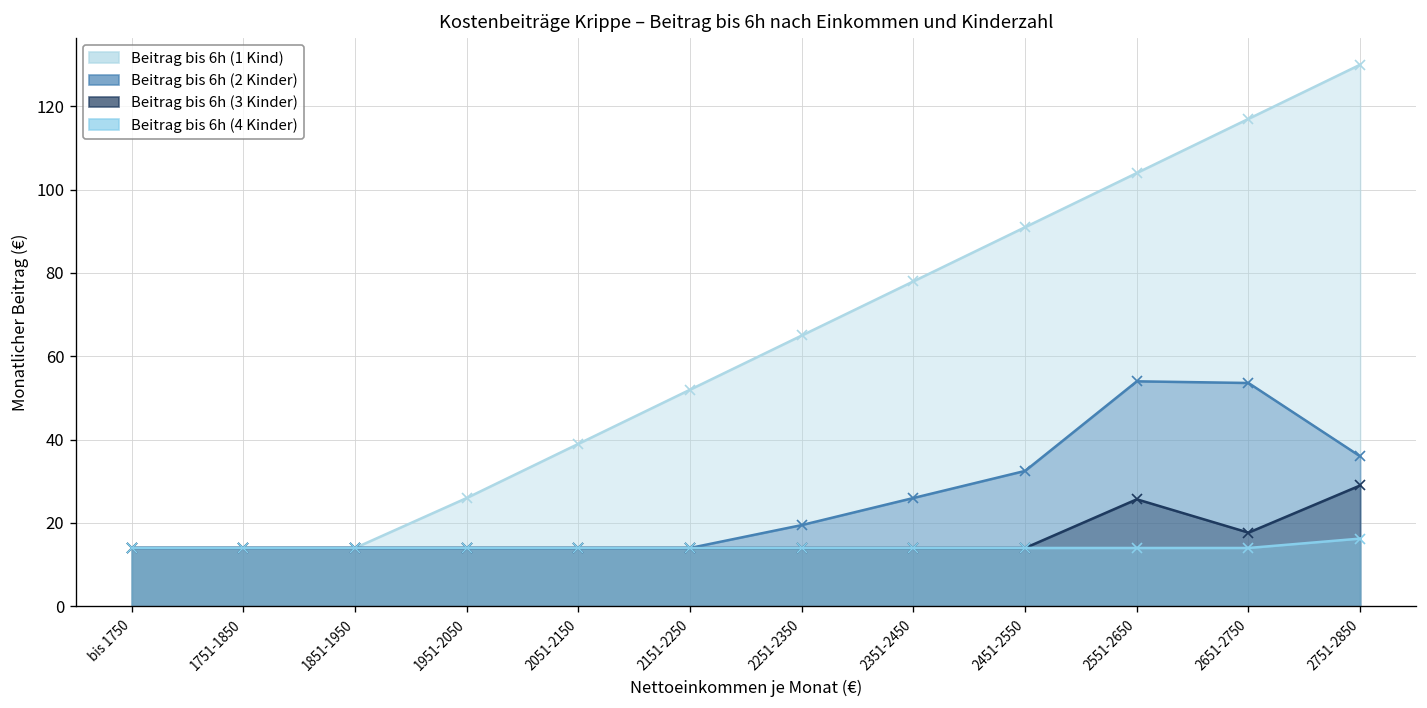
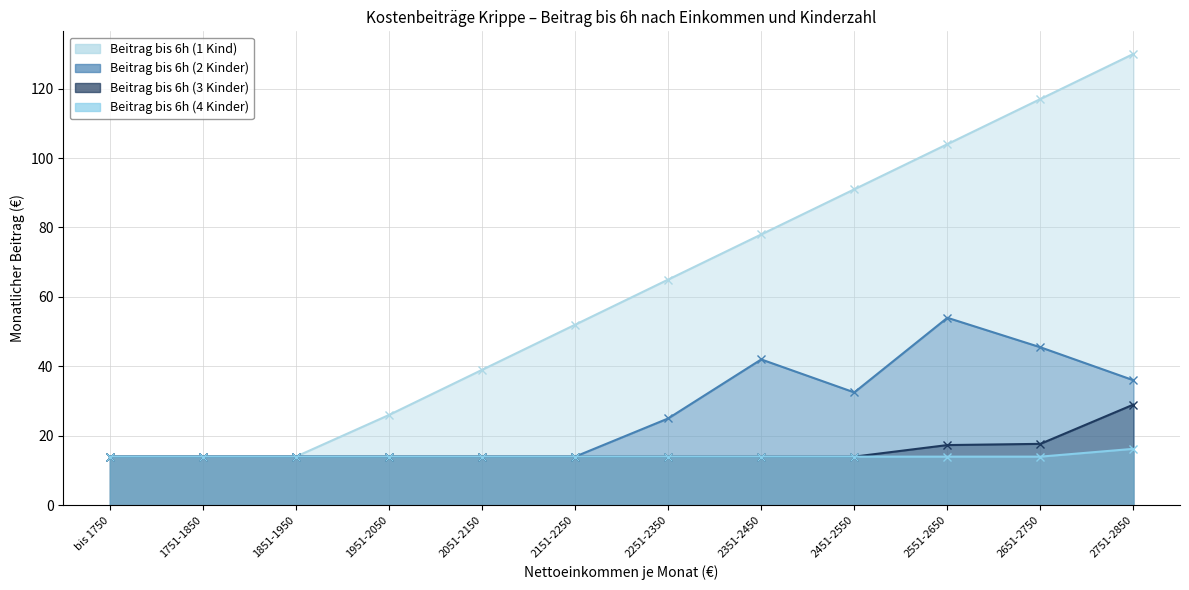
  {
    "Beitrag bis 6h (2 Kinder)": {
-     "2251-2350": 20,
-     "2351-2450": 26,
+     "2251-2350": 25,
+     "2351-2450": 42,
      "2451-2550": 33,
      "2551-2650": 54,
-     "2651-2750": 54,
+     "2651-2750": 46,
      "2751-2850": 36
    },
    "Beitrag bis 6h (3 Kinder)": {
-     "2551-2650": 26,
+     "2551-2650": 17,
      "2651-2750": 18,
      "2751-2850": 29
    }
  }
